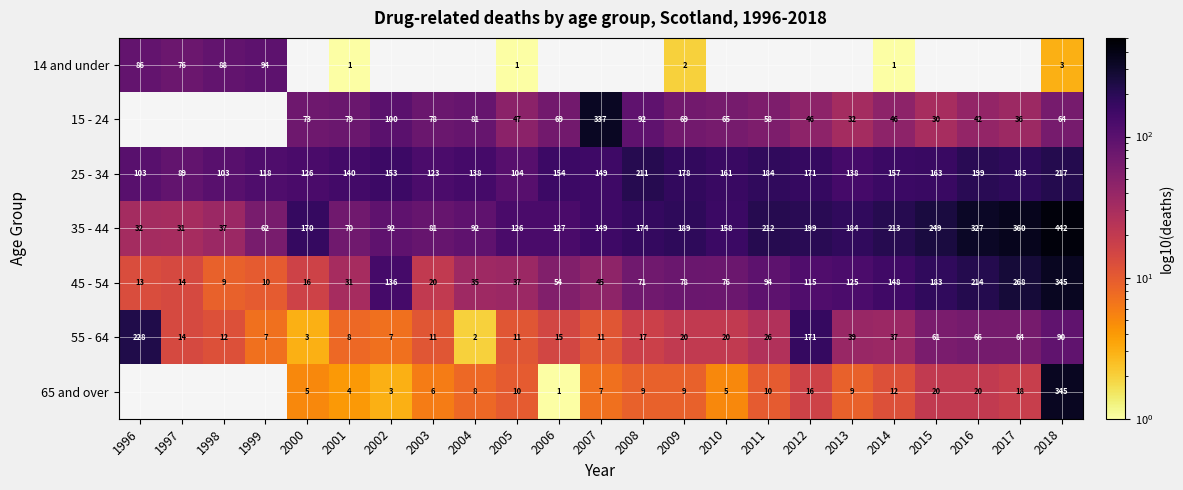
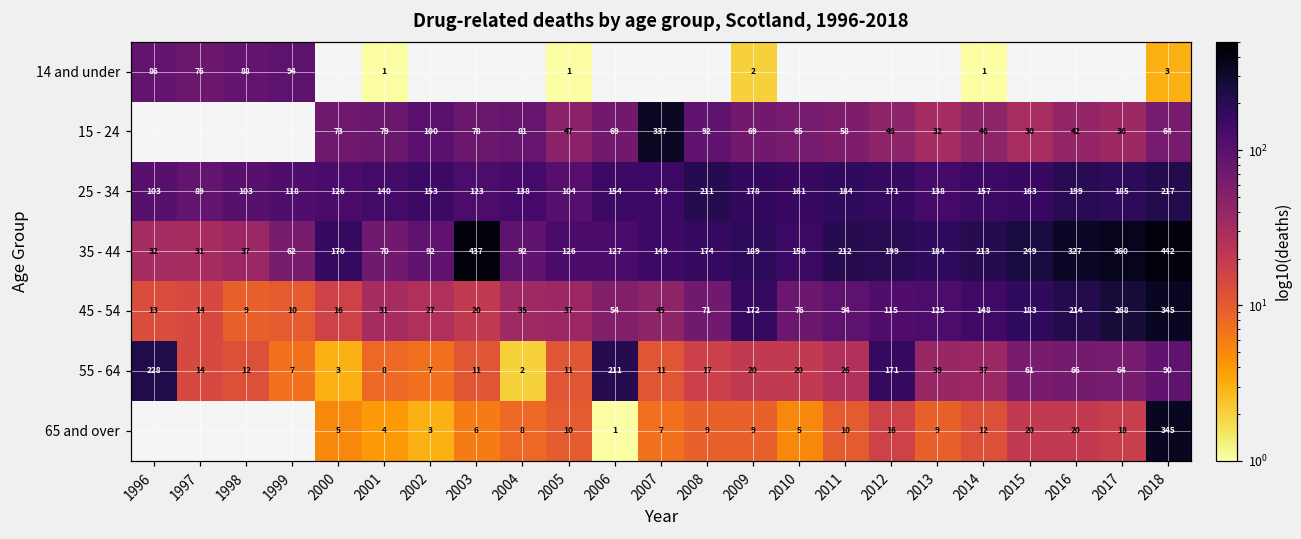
  {
    "14 and under": {
      "1996": 86,
      "1997": 76,
      "1998": 88,
      "1999": 94,
      "2001": 1,
      "2005": 1,
      "2009": 2,
      "2014": 1,
      "2018": 3
    },
    "15 - 24": {
      "2000": 73,
      "2001": 79,
      "2002": 100,
      "2003": 78,
      "2004": 81,
      "2005": 47,
      "2006": 69,
      "2007": 337,
      "2008": 92,
      "2009": 69,
      "2010": 65,
      "2011": 58,
      "2012": 46,
      "2013": 32,
      "2014": 46,
      "2015": 30,
      "2016": 42,
      "2017": 36,
      "2018": 64
    },
    "25 - 34": {
      "1996": 103,
      "1997": 89,
      "1998": 103,
      "1999": 118,
      "2000": 126,
      "2001": 140,
      "2002": 153,
      "2003": 123,
      "2004": 138,
      "2005": 104,
      "2006": 154,
      "2007": 149,
      "2008": 211,
      "2009": 178,
      "2010": 161,
      "2011": 184,
      "2012": 171,
      "2013": 138,
      "2014": 157,
      "2015": 163,
      "2016": 199,
      "2017": 185,
      "2018": 217
    },
    "35 - 44": {
      "1996": 32,
      "1997": 31,
      "1998": 37,
      "1999": 62,
      "2000": 170,
      "2001": 70,
      "2002": 92,
-     "2003": 81,
+     "2003": 437,
      "2004": 92,
      "2005": 126,
      "2006": 127,
      "2007": 149,
      "2008": 174,
      "2009": 189,
      "2010": 158,
      "2011": 212,
      "2012": 199,
      "2013": 184,
      "2014": 213,
      "2015": 249,
      "2016": 327,
      "2017": 360,
      "2018": 442
    },
    "45 - 54": {
      "1996": 13,
      "1997": 14,
      "1998": 9,
      "1999": 10,
      "2000": 16,
      "2001": 31,
-     "2002": 136,
+     "2002": 27,
      "2003": 20,
      "2004": 35,
      "2005": 37,
      "2006": 54,
      "2007": 45,
      "2008": 71,
-     "2009": 78,
+     "2009": 172,
      "2010": 76,
      "2011": 94,
      "2012": 115,
      "2013": 125,
      "2014": 148,
      "2015": 183,
      "2016": 214,
      "2017": 268,
      "2018": 345
    },
    "55 - 64": {
      "1996": 228,
      "1997": 14,
      "1998": 12,
      "1999": 7,
      "2000": 3,
      "2001": 8,
      "2002": 7,
      "2003": 11,
      "2004": 2,
      "2005": 11,
-     "2006": 15,
+     "2006": 211,
      "2007": 11,
      "2008": 17,
      "2009": 20,
      "2010": 20,
      "2011": 26,
      "2012": 171,
      "2013": 39,
      "2014": 37,
      "2015": 61,
      "2016": 66,
      "2017": 64,
      "2018": 90
    },
    "65 and over": {
      "2000": 5,
      "2001": 4,
      "2002": 3,
      "2003": 6,
      "2004": 8,
      "2005": 10,
      "2006": 1,
      "2007": 7,
      "2008": 9,
      "2009": 9,
      "2010": 5,
      "2011": 10,
      "2012": 16,
      "2013": 9,
      "2014": 12,
      "2015": 20,
      "2016": 20,
      "2017": 18,
      "2018": 345
    }
  }
